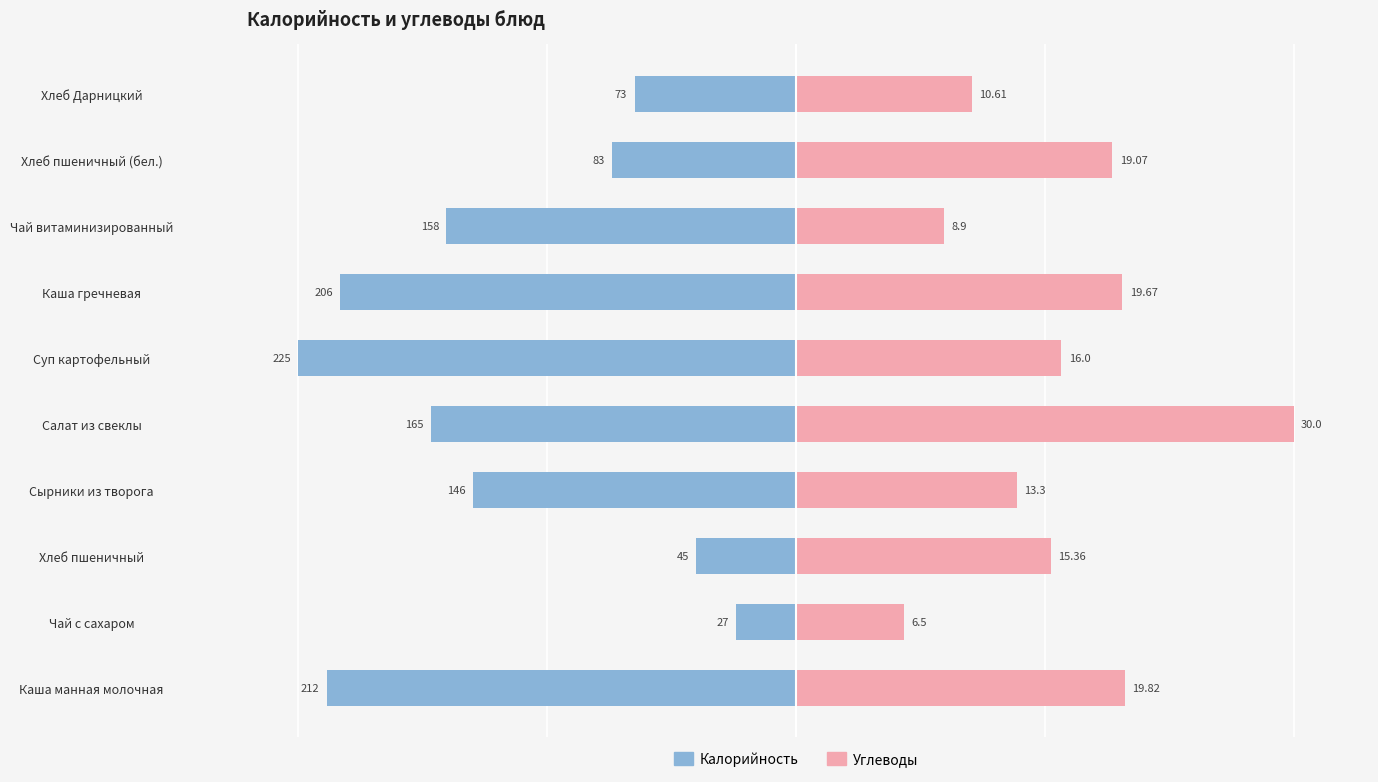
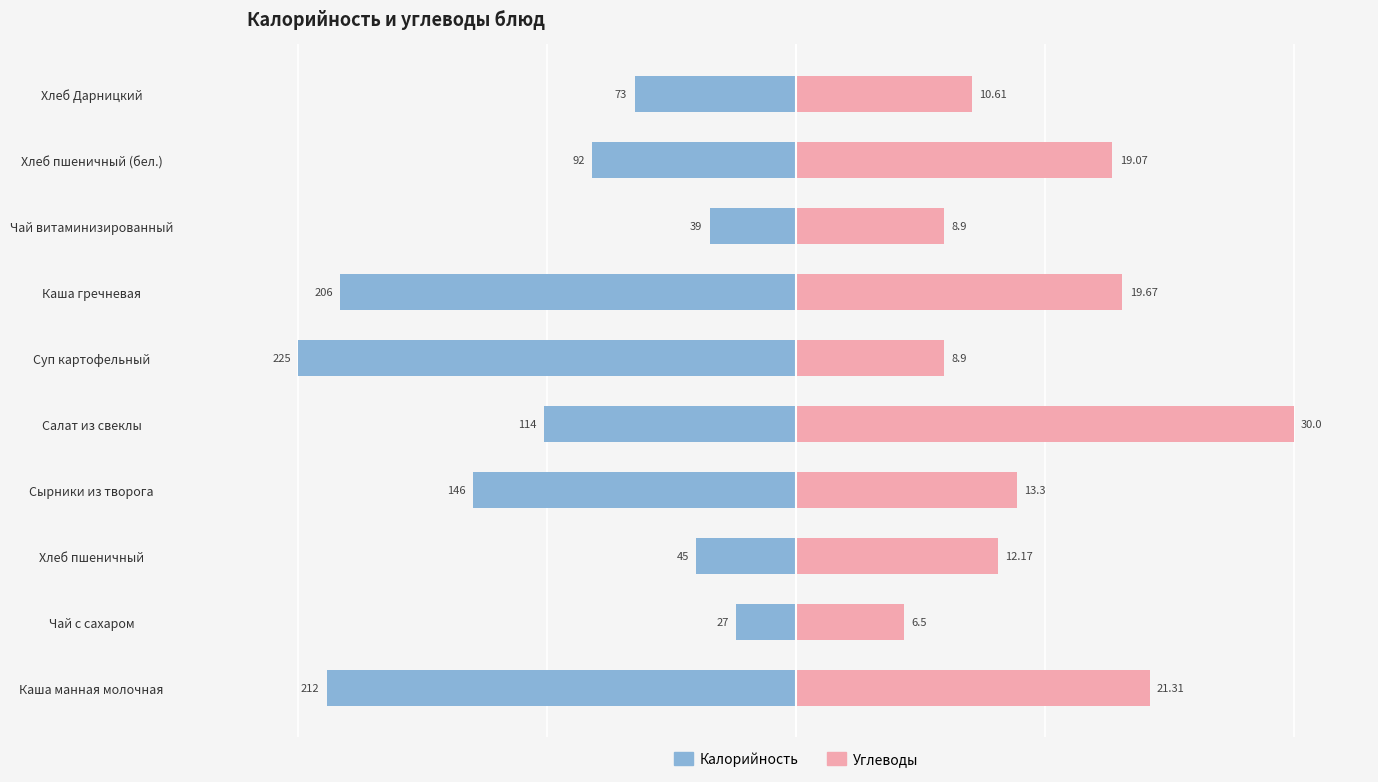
  {
    "Калорийность": {
-     "Хлеб пшеничный (бел.)": 83,
-     "Чай витаминизированный": 158,
-     "Салат из свеклы": 165
+     "Хлеб пшеничный (бел.)": 92,
+     "Чай витаминизированный": 39,
+     "Салат из свеклы": 114
    },
    "Углеводы": {
-     "Суп картофельный": 16.0,
-     "Хлеб пшеничный": 15.36,
-     "Каша манная молочная": 19.82
+     "Суп картофельный": 8.9,
+     "Хлеб пшеничный": 12.17,
+     "Каша манная молочная": 21.31
    }
  }
